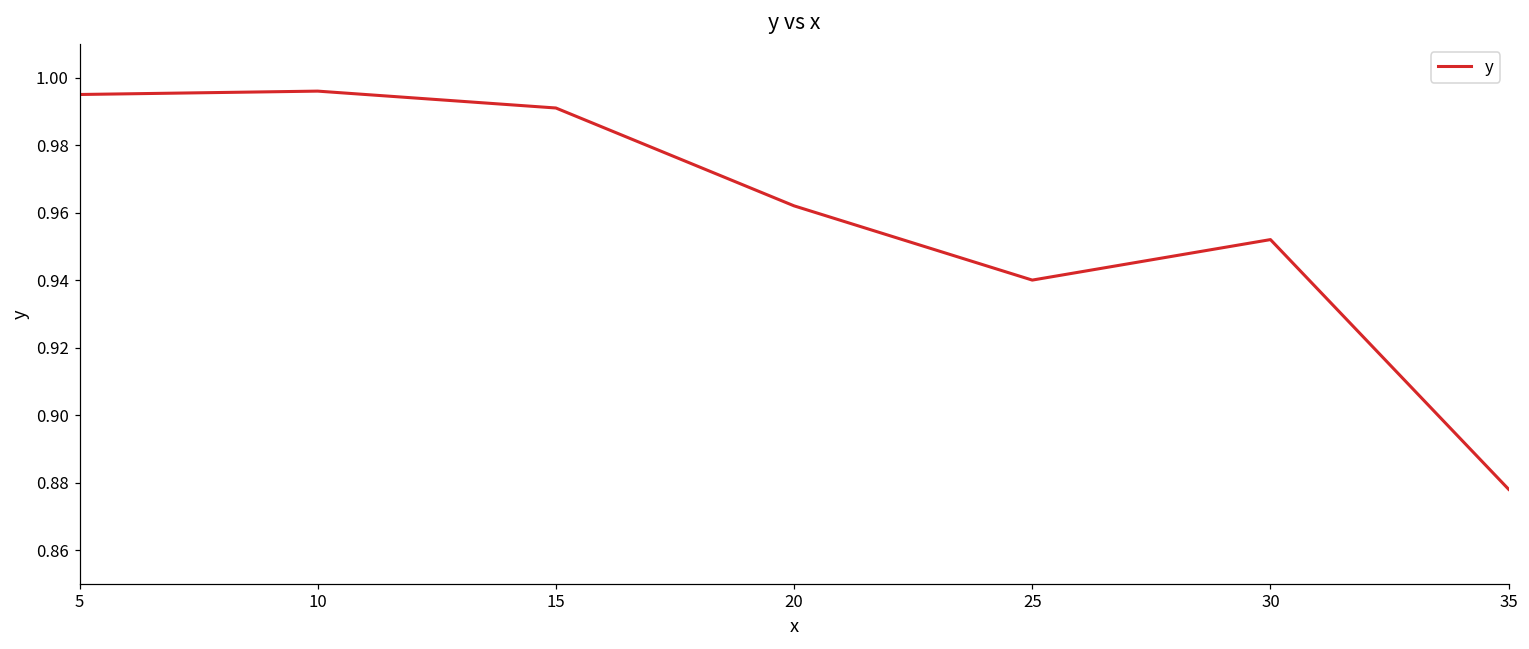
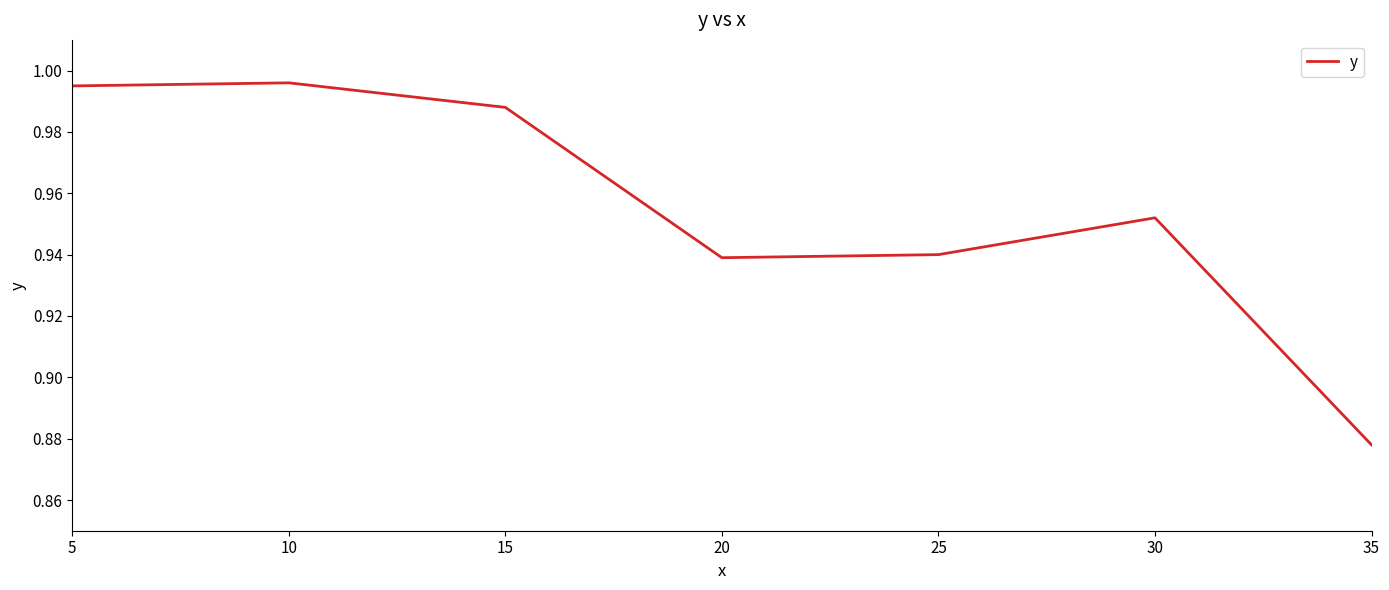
  {
    "5": 0.995,
    "10": 0.996,
-   "15": 0.991,
-   "20": 0.962,
+   "15": 0.988,
+   "20": 0.939,
    "25": 0.940,
    "30": 0.952,
    "35": 0.878
  }
